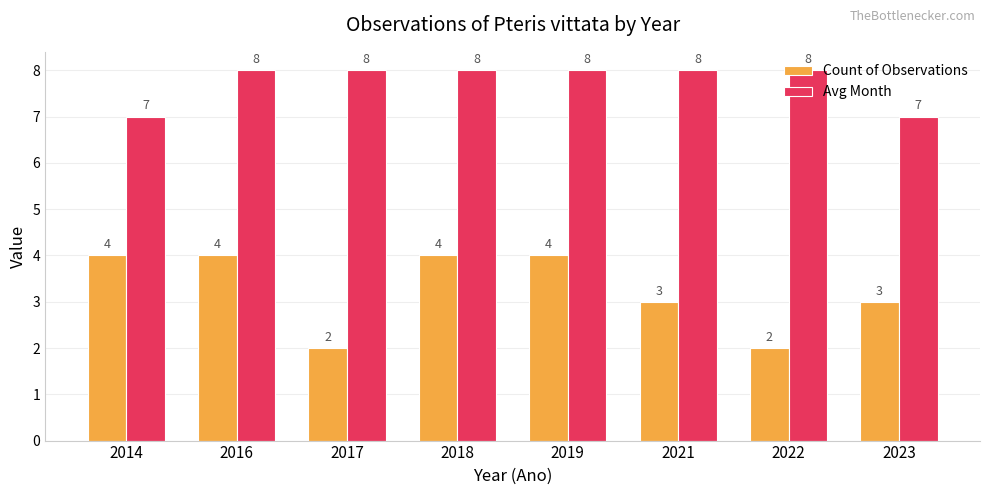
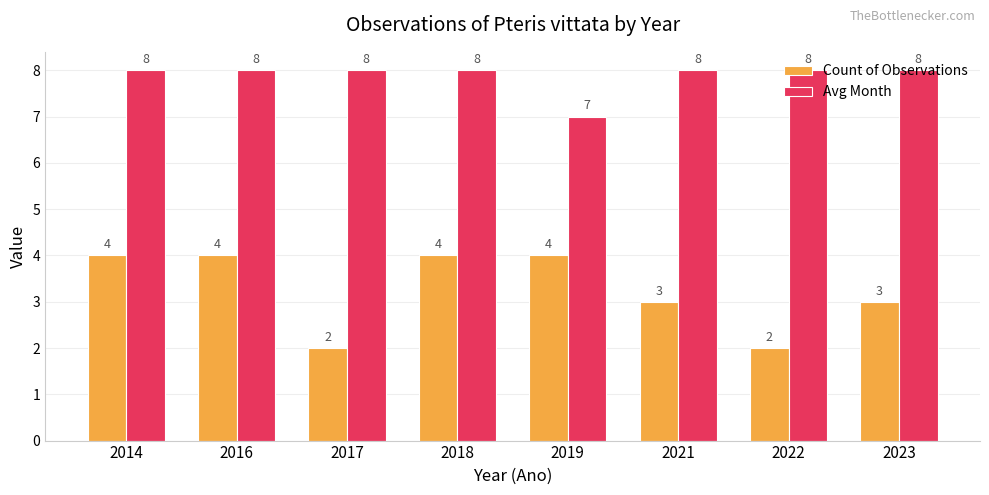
  {
    "Count of Observations": {
      "2014": 4,
      "2016": 4,
      "2017": 2,
      "2018": 4,
      "2019": 4,
      "2021": 3,
      "2022": 2,
      "2023": 3
    },
    "Avg Month": {
-     "2014": 7,
+     "2014": 8,
      "2016": 8,
      "2017": 8,
      "2018": 8,
-     "2019": 8,
+     "2019": 7,
      "2021": 8,
      "2022": 8,
-     "2023": 7
+     "2023": 8
    }
  }
